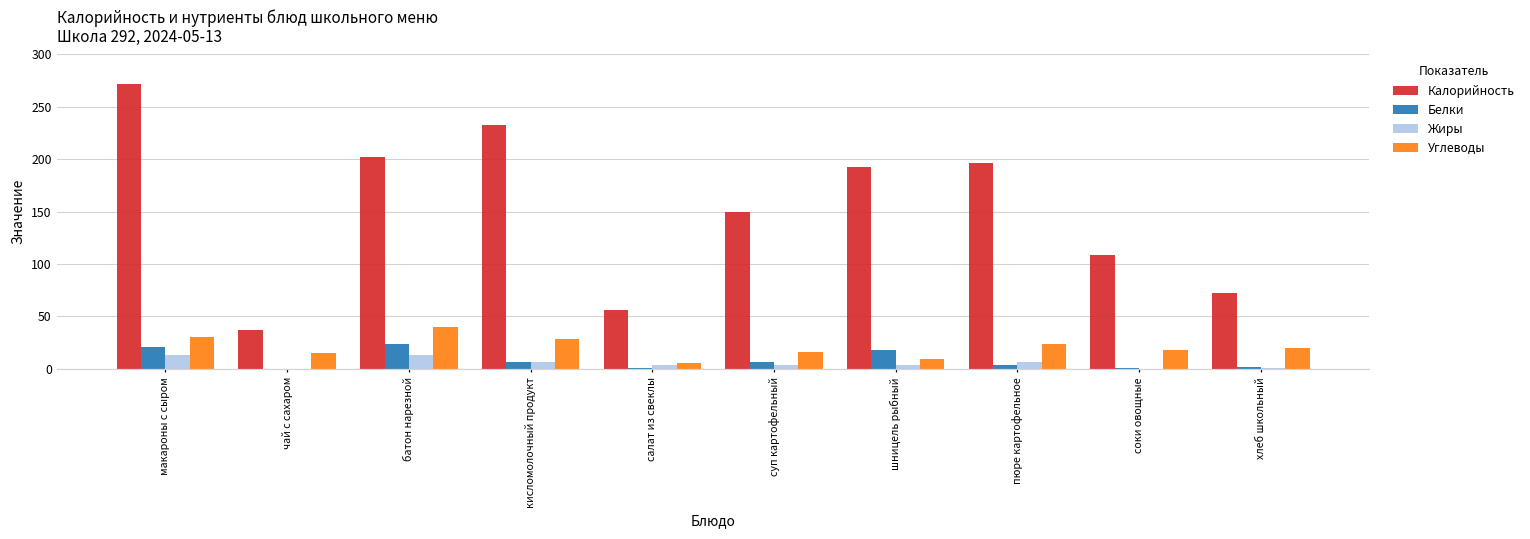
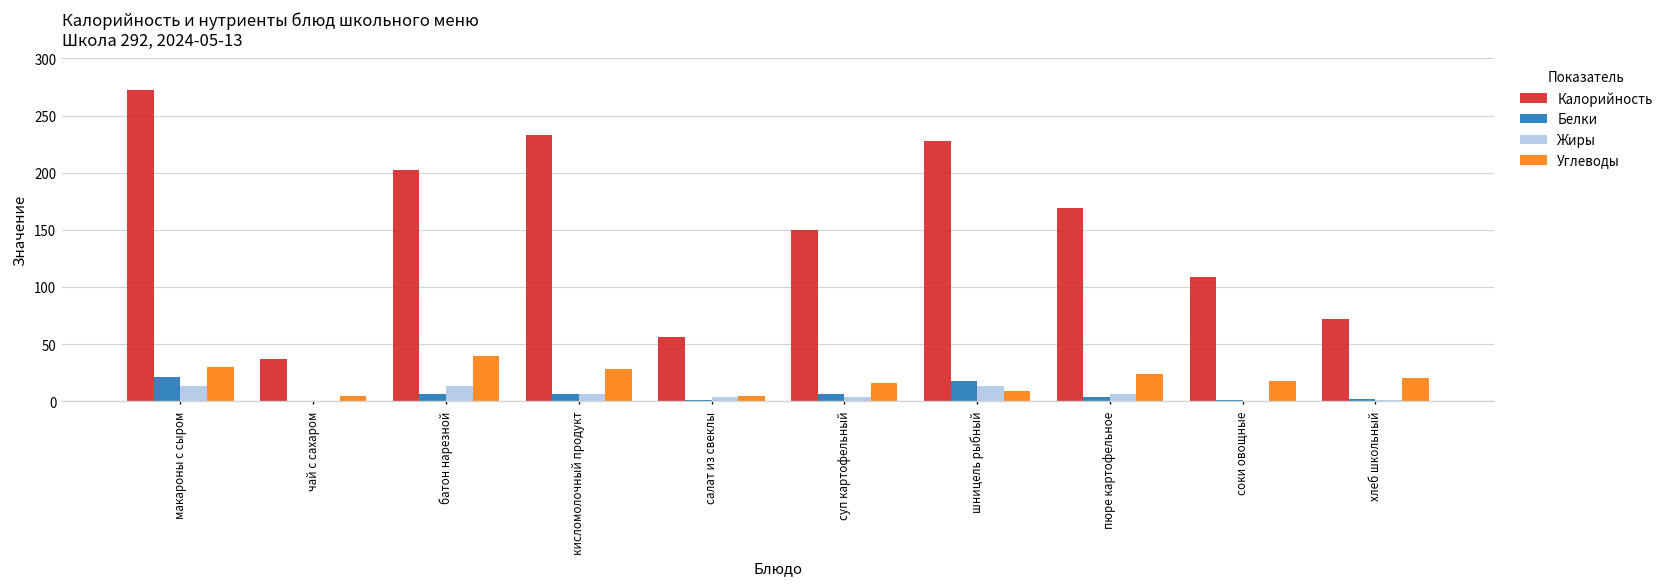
  {
    "Калорийность": {
      "макароны с сыром": 270,
      "чай с сахаром": 40,
      "батон нарезной": 200,
      "кисломолочный продукт": 230,
      "салат из свеклы": 60,
      "суп картофельный": 150,
-     "шницель рыбный": 190,
-     "пюре картофельное": 200,
+     "шницель рыбный": 230,
+     "пюре картофельное": 170,
      "соки овощные": 110,
      "хлеб школьный": 70
    },
    "Белки": {
      "макароны с сыром": 20,
      "чай с сахаром": 0,
-     "батон нарезной": 20,
+     "батон нарезной": 10,
      "кисломолочный продукт": 10,
      "суп картофельный": 10,
      "шницель рыбный": 20,
      "пюре картофельное": 0
    },
    "Жиры": {
      "макароны с сыром": 10,
      "чай с сахаром": 0,
      "батон нарезной": 10,
      "кисломолочный продукт": 10,
      "салат из свеклы": 0,
      "суп картофельный": 0,
-     "шницель рыбный": 0,
+     "шницель рыбный": 10,
      "пюре картофельное": 10,
      "соки овощные": 0
    },
    "Углеводы": {
      "макароны с сыром": 30,
-     "чай с сахаром": 20,
+     "чай с сахаром": 10,
      "батон нарезной": 40,
      "кисломолочный продукт": 30,
      "салат из свеклы": 10,
      "суп картофельный": 20,
      "шницель рыбный": 10,
      "пюре картофельное": 20,
      "соки овощные": 20,
      "хлеб школьный": 20
    }
  }
